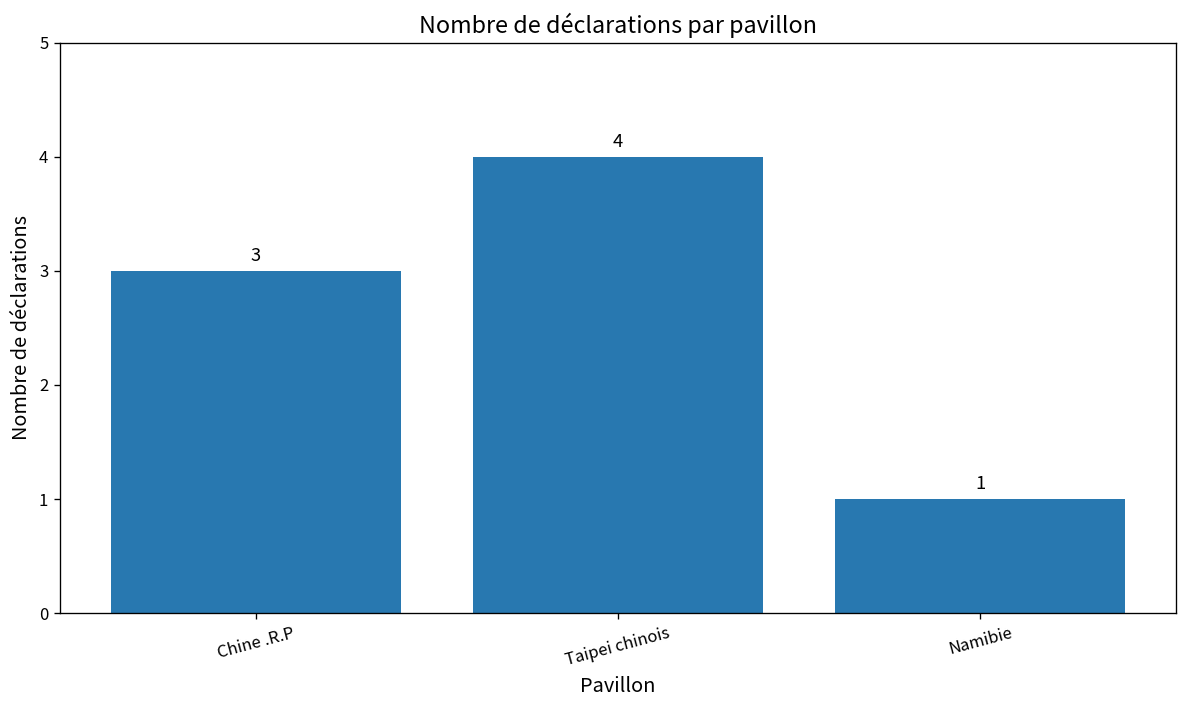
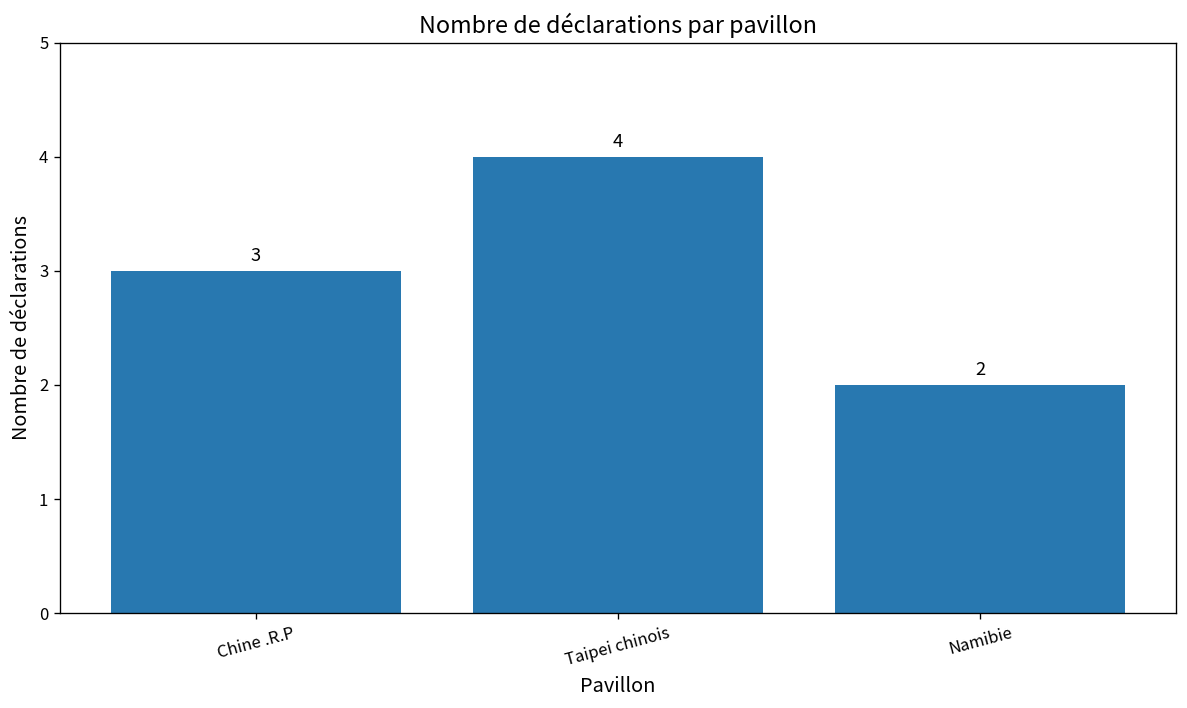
  {
    "Chine .R.P": 3,
    "Taipei chinois": 4,
-   "Namibie": 1
+   "Namibie": 2
  }
